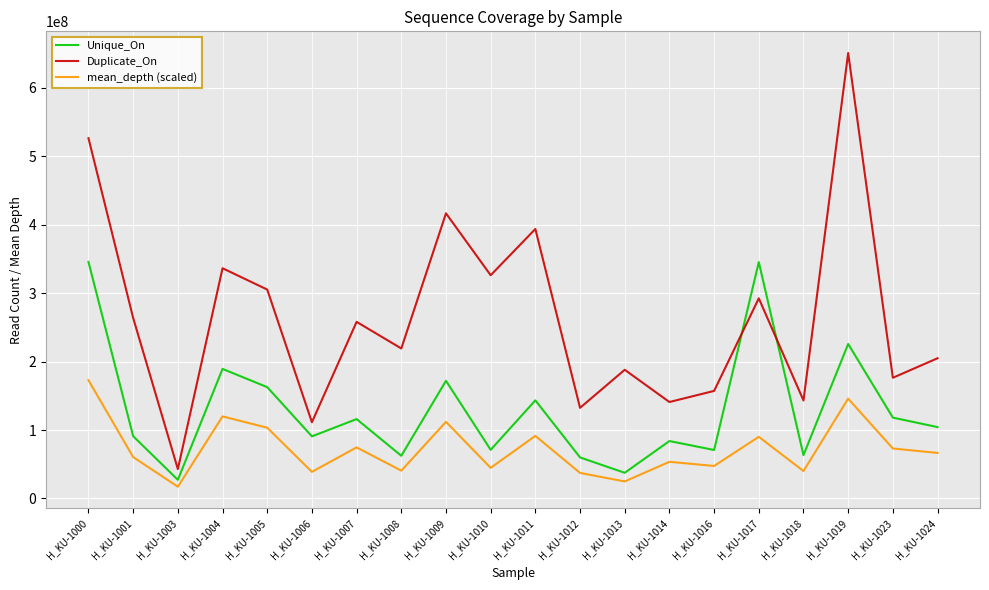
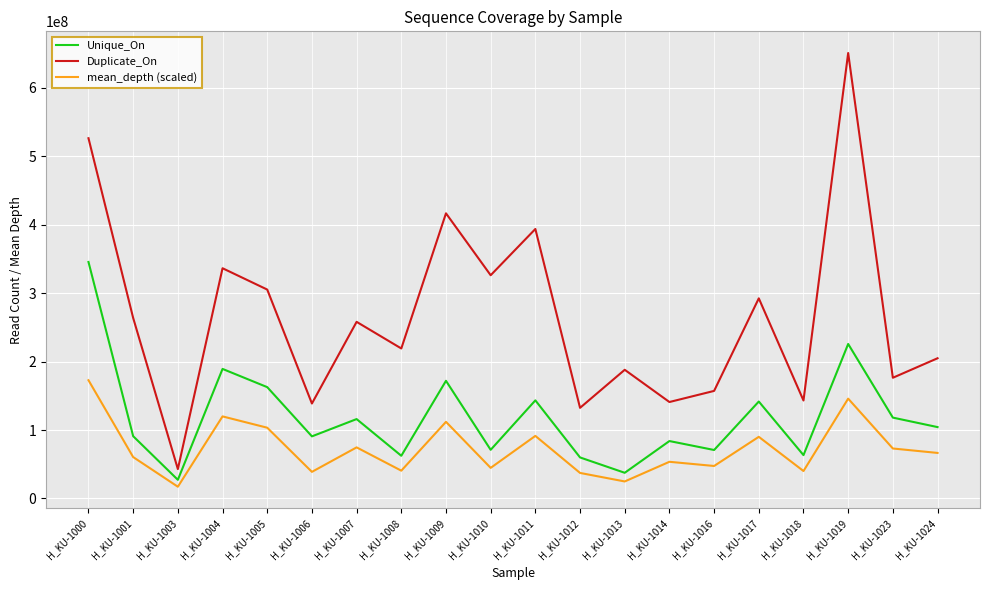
  {
    "Unique_On": {
      "H_KU-1000": 350000000,
      "H_KU-1001": 90000000,
      "H_KU-1003": 30000000,
      "H_KU-1004": 190000000,
      "H_KU-1005": 160000000,
      "H_KU-1006": 90000000,
      "H_KU-1007": 120000000,
      "H_KU-1008": 60000000,
      "H_KU-1009": 170000000,
      "H_KU-1010": 70000000,
      "H_KU-1011": 140000000,
      "H_KU-1012": 60000000,
      "H_KU-1013": 40000000,
      "H_KU-1014": 80000000,
      "H_KU-1016": 70000000,
-     "H_KU-1017": 350000000,
+     "H_KU-1017": 140000000,
      "H_KU-1018": 60000000,
      "H_KU-1019": 230000000,
      "H_KU-1023": 120000000,
      "H_KU-1024": 100000000
    },
    "Duplicate_On": {
      "H_KU-1000": 530000000,
      "H_KU-1001": 260000000,
      "H_KU-1003": 40000000,
      "H_KU-1004": 340000000,
      "H_KU-1005": 310000000,
-     "H_KU-1006": 110000000,
+     "H_KU-1006": 140000000,
      "H_KU-1007": 260000000,
      "H_KU-1008": 220000000,
      "H_KU-1009": 420000000,
      "H_KU-1010": 330000000,
      "H_KU-1011": 390000000,
      "H_KU-1012": 130000000,
      "H_KU-1013": 190000000,
      "H_KU-1014": 140000000,
      "H_KU-1016": 160000000,
      "H_KU-1017": 290000000,
      "H_KU-1018": 140000000,
      "H_KU-1019": 650000000,
      "H_KU-1023": 180000000,
      "H_KU-1024": 200000000
    },
    "mean_depth (scaled)": {
      "H_KU-1000": 170000000,
      "H_KU-1001": 60000000,
      "H_KU-1003": 20000000,
      "H_KU-1004": 120000000,
      "H_KU-1005": 100000000,
      "H_KU-1006": 40000000,
      "H_KU-1007": 70000000,
      "H_KU-1008": 40000000,
      "H_KU-1009": 110000000,
      "H_KU-1010": 40000000,
      "H_KU-1011": 90000000,
      "H_KU-1012": 40000000,
      "H_KU-1013": 20000000,
      "H_KU-1014": 50000000,
      "H_KU-1016": 50000000,
      "H_KU-1017": 90000000,
      "H_KU-1018": 40000000,
      "H_KU-1019": 150000000,
      "H_KU-1023": 70000000,
      "H_KU-1024": 70000000
    }
  }
